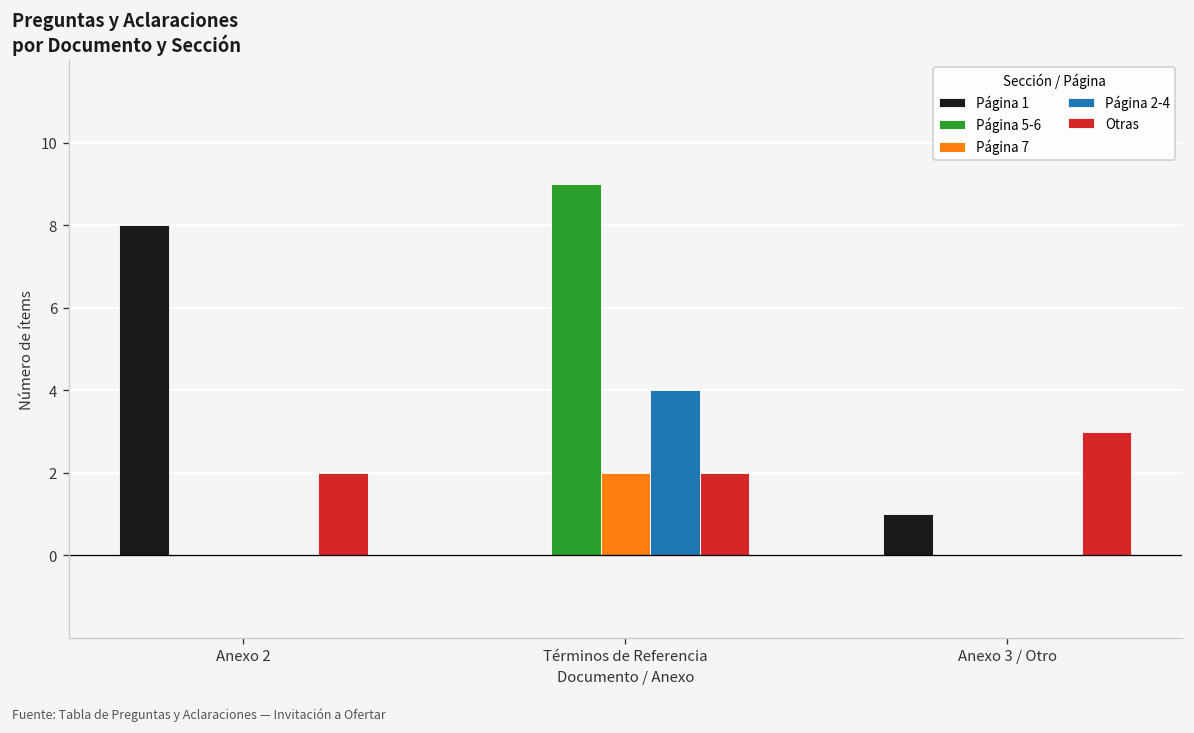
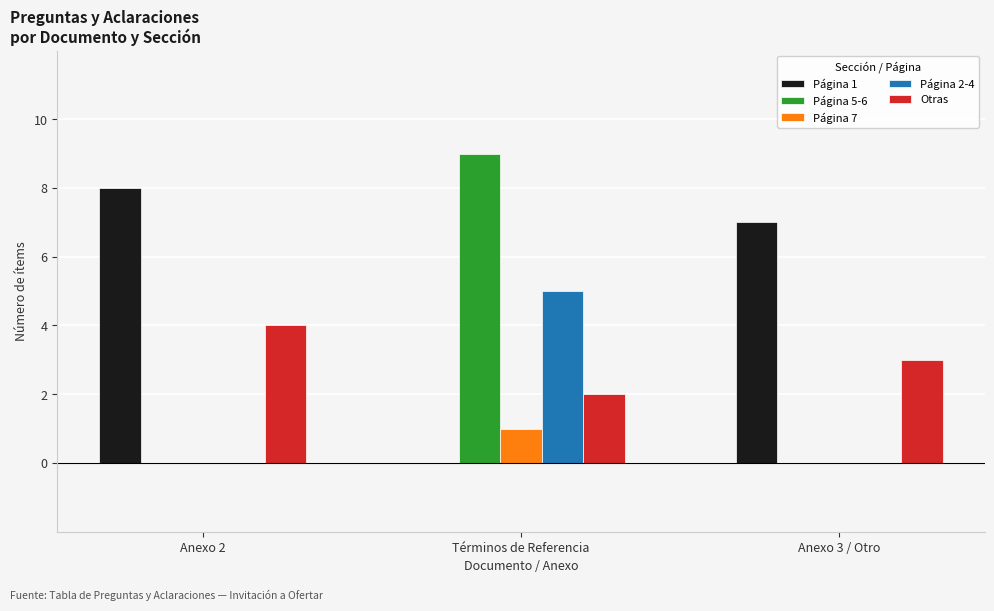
  {
    "Página 1": {
      "Anexo 2": 8,
      "Términos de Referencia": 0,
-     "Anexo 3 / Otro": 1
+     "Anexo 3 / Otro": 7
    },
    "Página 5-6": {
      "Anexo 2": 0,
      "Términos de Referencia": 9,
      "Anexo 3 / Otro": 0
    },
    "Página 7": {
      "Anexo 2": 0,
-     "Términos de Referencia": 2,
+     "Términos de Referencia": 1,
      "Anexo 3 / Otro": 0
    },
    "Página 2-4": {
      "Anexo 2": 0,
-     "Términos de Referencia": 4,
+     "Términos de Referencia": 5,
      "Anexo 3 / Otro": 0
    },
    "Otras": {
-     "Anexo 2": 2,
+     "Anexo 2": 4,
      "Términos de Referencia": 2,
      "Anexo 3 / Otro": 3
    }
  }
